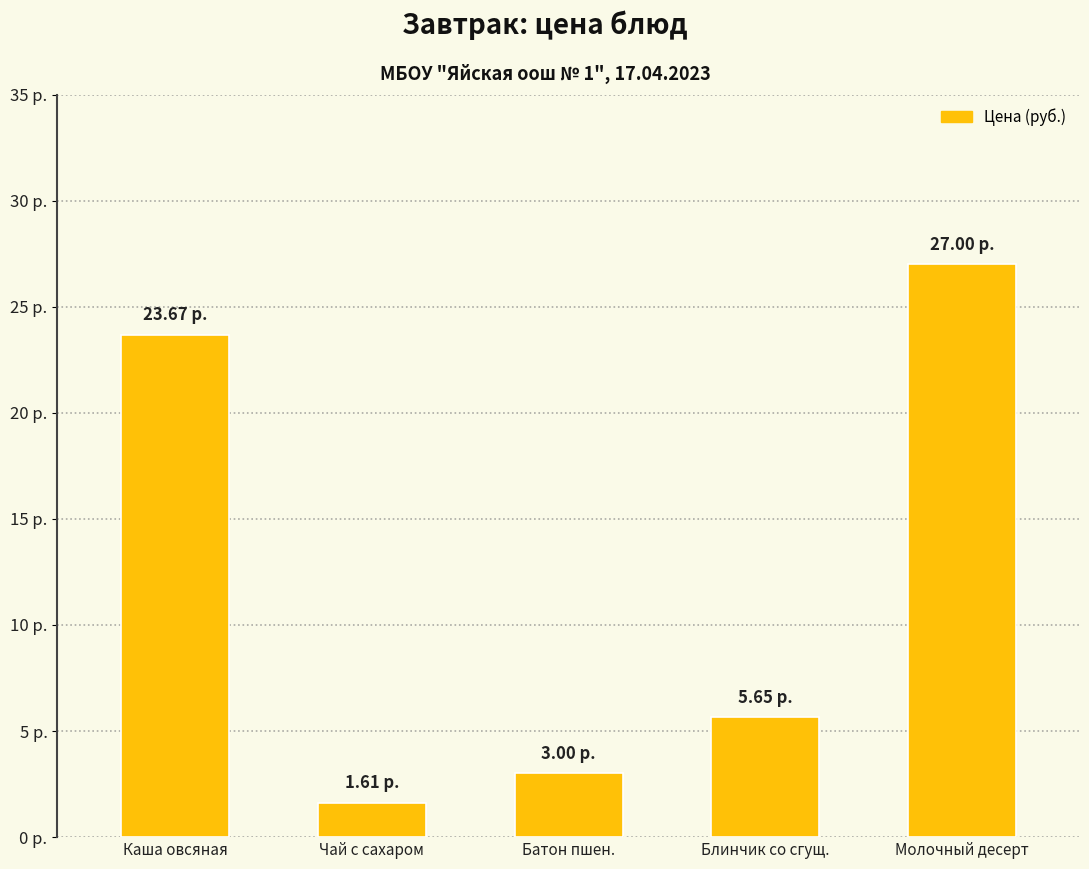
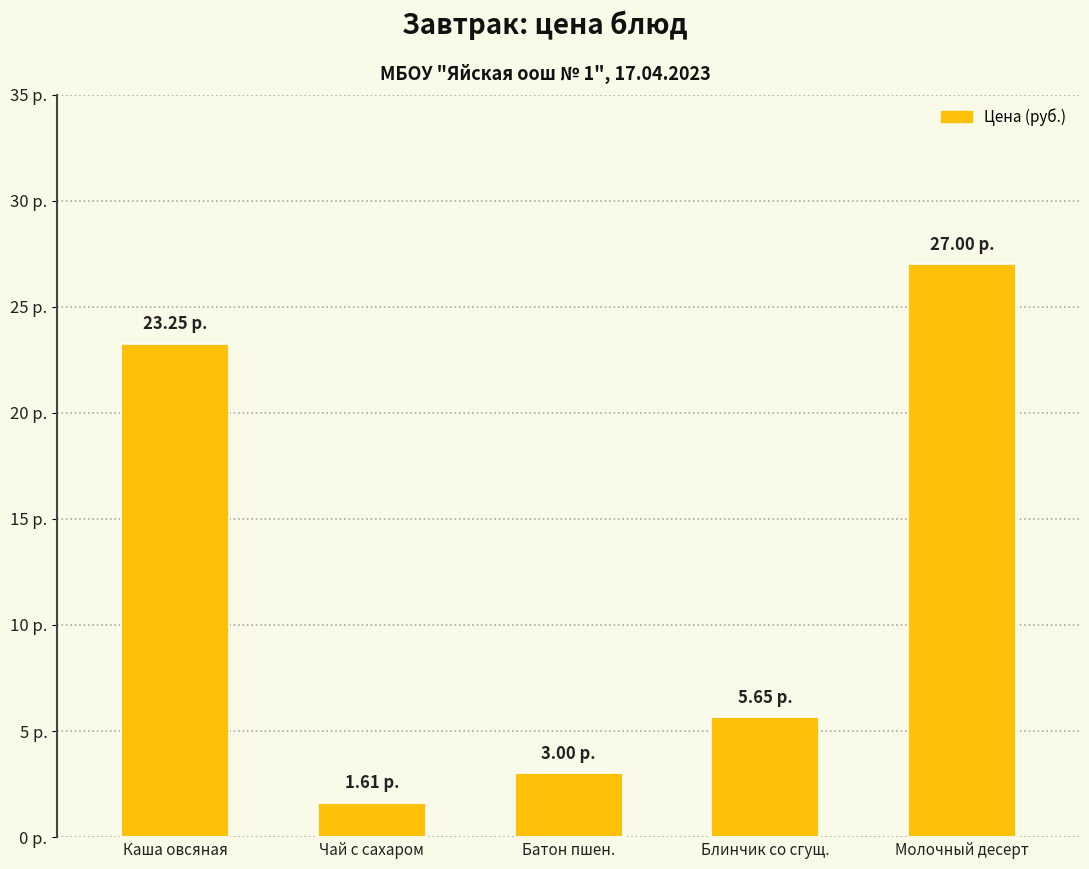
  {
-   "Каша овсяная": 23.67,
+   "Каша овсяная": 23.25,
    "Чай с сахаром": 1.61,
    "Батон пшен.": 3.00,
    "Блинчик со сгущ.": 5.65,
    "Молочный десерт": 27.00
  }
